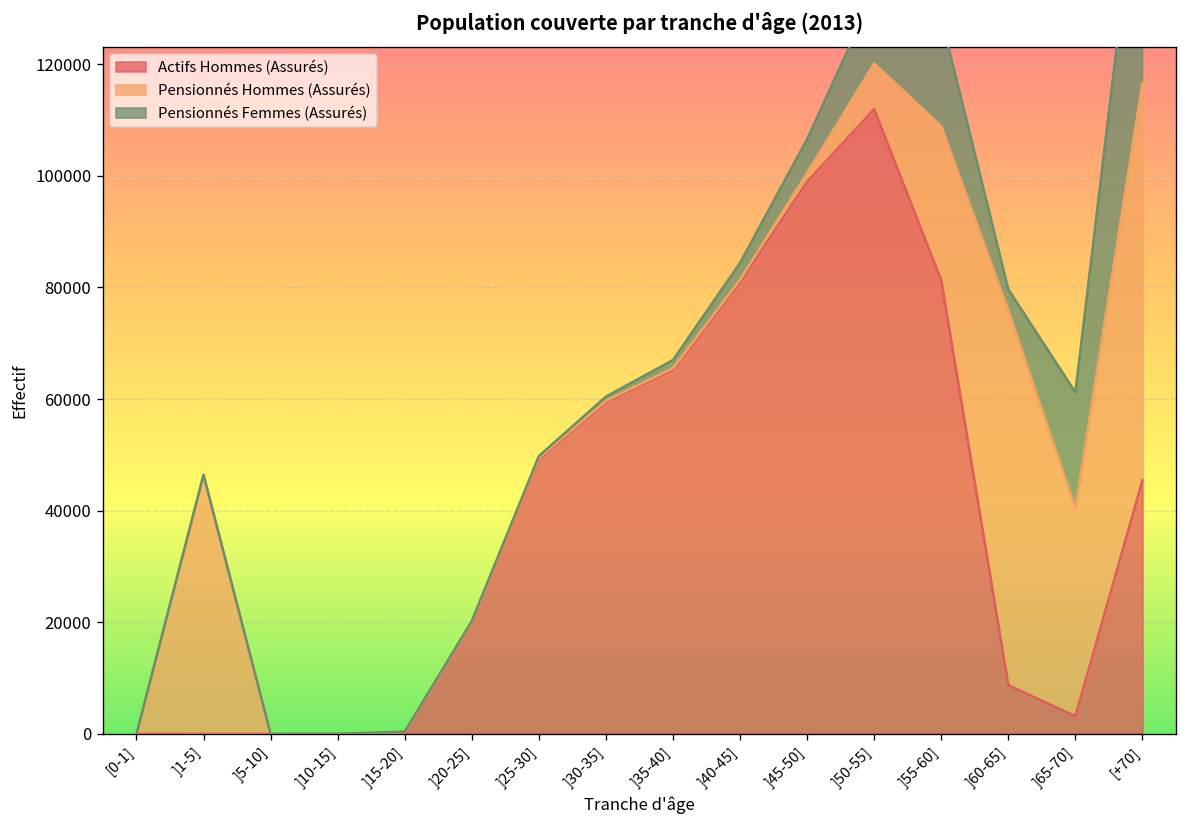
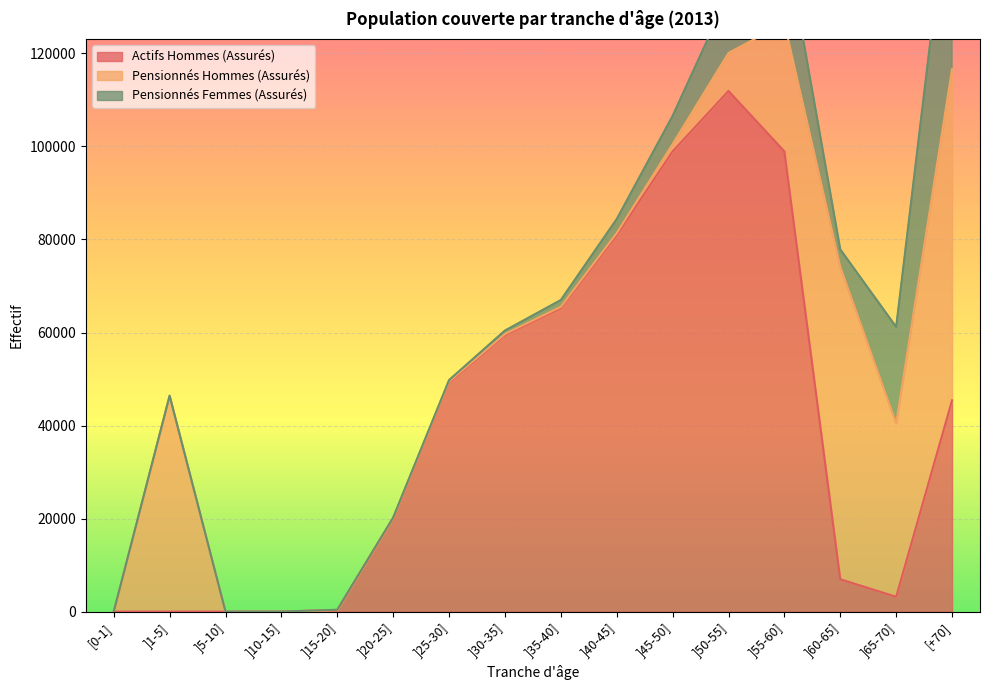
  {
    "Actifs Hommes (Assurés)": {
      "]1-5]": 0,
      "]45-50]": 99000,
      "]50-55]": 112000,
-     "]55-60]": 81000,
-     "]60-65]": 9000,
+     "]55-60]": 99000,
+     "]60-65]": 7000,
      "]65-70]": 3000,
      "[+70]": 45000
    },
    "Pensionnés Hommes (Assurés)": {
      "]45-50]": 2000,
      "]50-55]": 8000,
      "]60-65]": 67000,
      "]65-70]": 37000,
      "[+70]": 71000
    },
    "Pensionnés Femmes (Assurés)": {
      "]30-35]": 1000,
      "]35-40]": 1000,
      "]40-45]": 3000,
      "]45-50]": 6000,
      "]60-65]": 4000,
      "]65-70]": 21000
    }
  }
